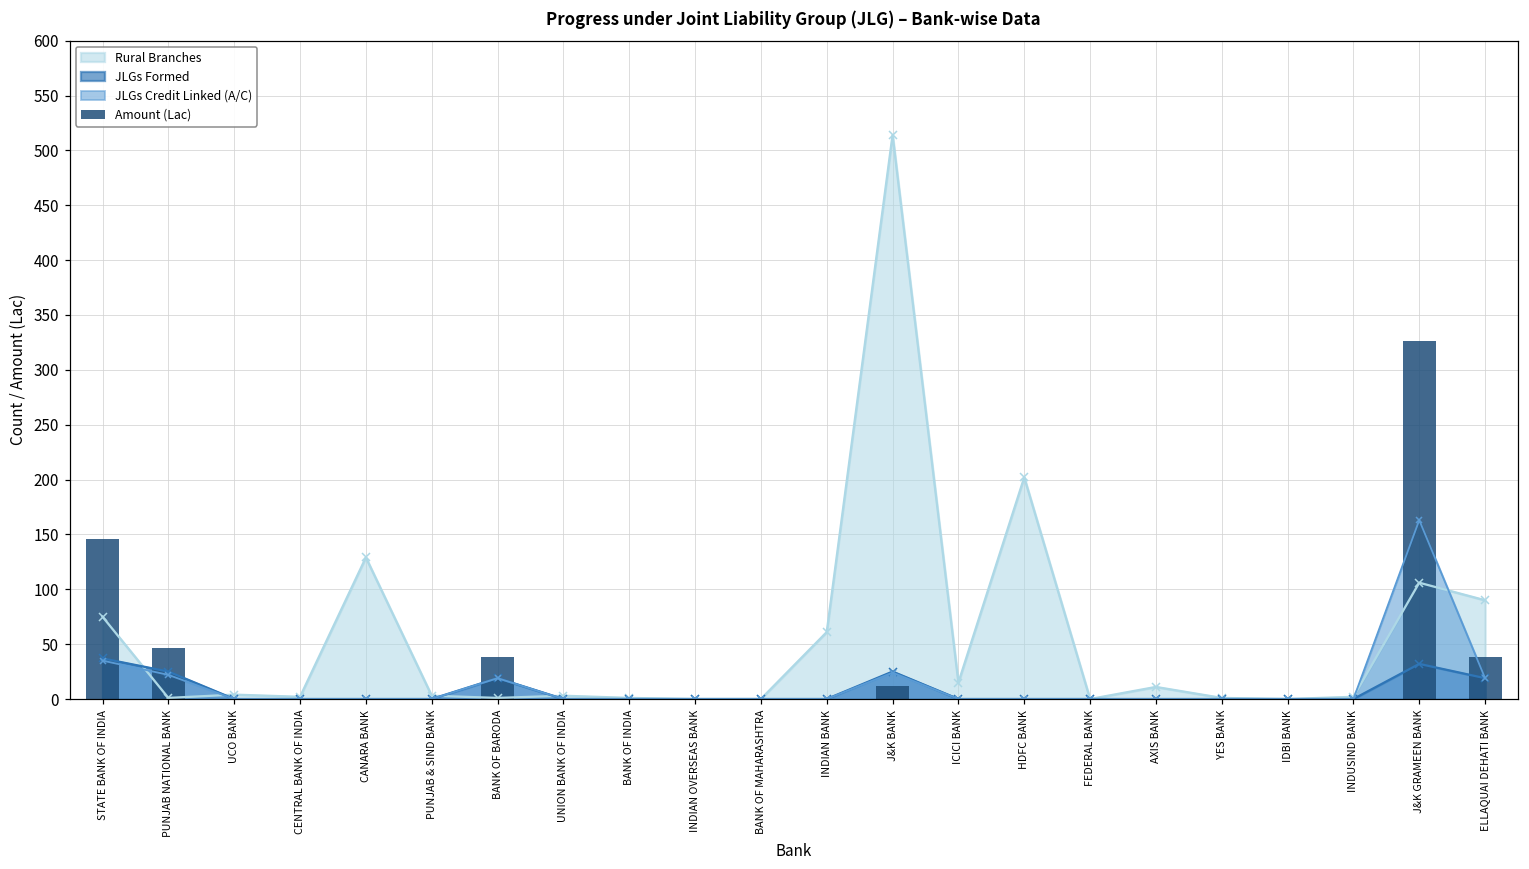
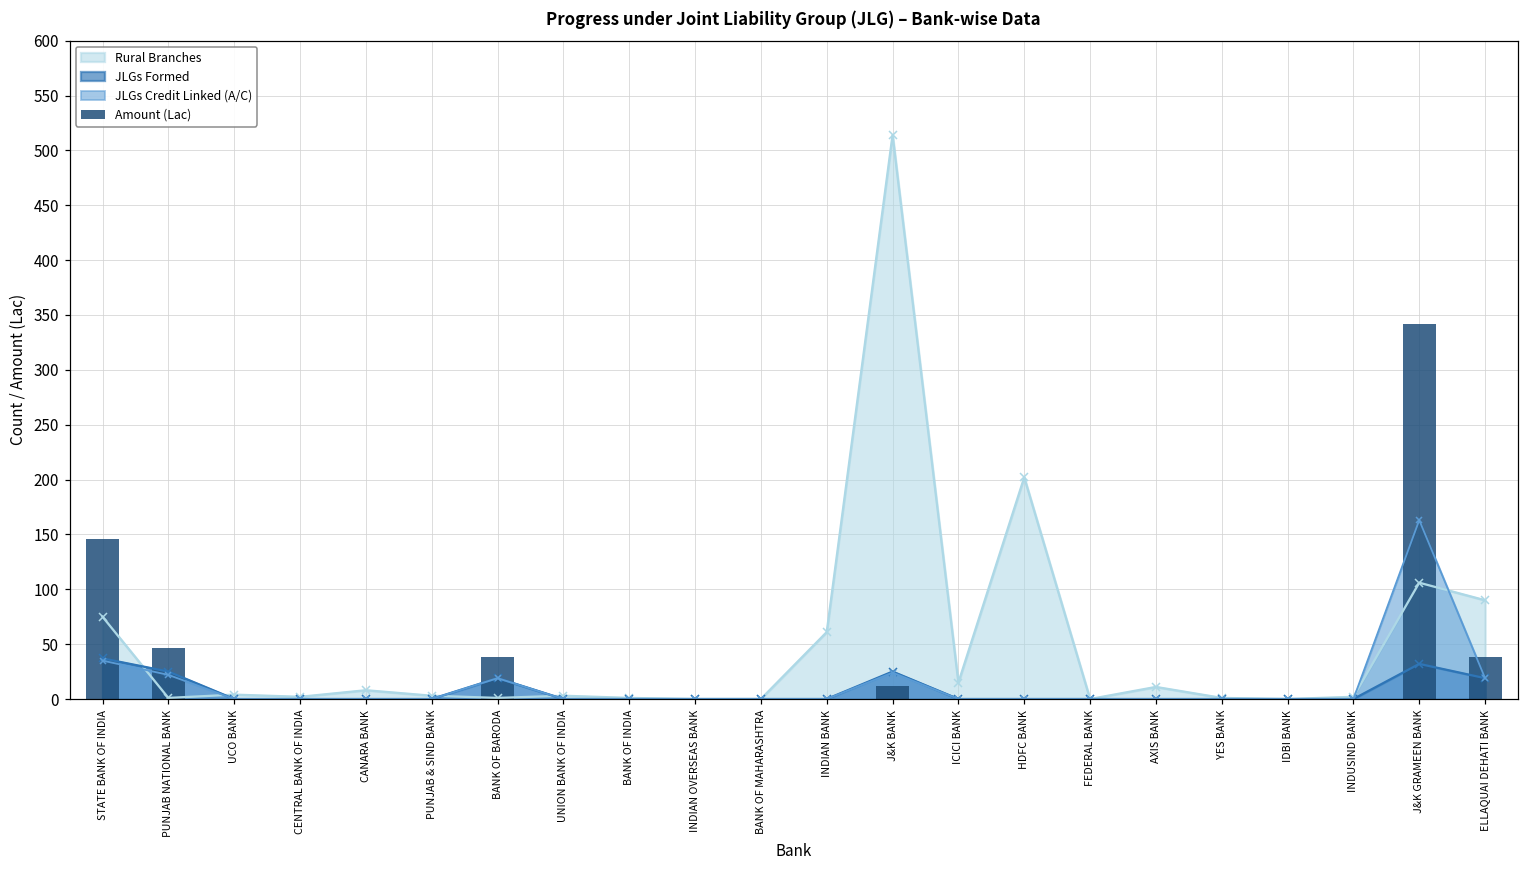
  {
    "Rural Branches": {
      "STATE BANK OF INDIA": 80,
      "PUNJAB NATIONAL BANK": 0,
      "UCO BANK": 0,
-     "CANARA BANK": 130,
+     "CANARA BANK": 10,
      "PUNJAB & SIND BANK": 0,
      "BANK OF BARODA": 0,
      "UNION BANK OF INDIA": 0,
      "INDIAN BANK": 60,
      "J&K BANK": 510,
      "ICICI BANK": 20,
      "HDFC BANK": 200,
      "AXIS BANK": 10,
      "J&K GRAMEEN BANK": 110,
      "ELLAQUAI DEHATI BANK": 90
    },
    "Amount (Lac)": {
      "STATE BANK OF INDIA": 150,
      "PUNJAB NATIONAL BANK": 50,
      "UCO BANK": 0,
      "CENTRAL BANK OF INDIA": 0,
      "CANARA BANK": 0,
      "PUNJAB & SIND BANK": 0,
      "BANK OF BARODA": 40,
      "UNION BANK OF INDIA": 0,
      "BANK OF INDIA": 0,
      "INDIAN OVERSEAS BANK": 0,
      "BANK OF MAHARASHTRA": 0,
      "INDIAN BANK": 0,
      "J&K BANK": 10,
      "ICICI BANK": 0,
      "HDFC BANK": 0,
      "FEDERAL BANK": 0,
      "AXIS BANK": 0,
      "YES BANK": 0,
      "IDBI BANK": 0,
      "INDUSIND BANK": 0,
-     "J&K GRAMEEN BANK": 330,
+     "J&K GRAMEEN BANK": 340,
      "ELLAQUAI DEHATI BANK": 40
    },
    "JLGs Formed": {
      "PUNJAB NATIONAL BANK": 30,
      "J&K GRAMEEN BANK": 30
    },
    "JLGs Credit Linked (A/C)": {
      "PUNJAB NATIONAL BANK": 20,
      "J&K GRAMEEN BANK": 160
    }
  }
